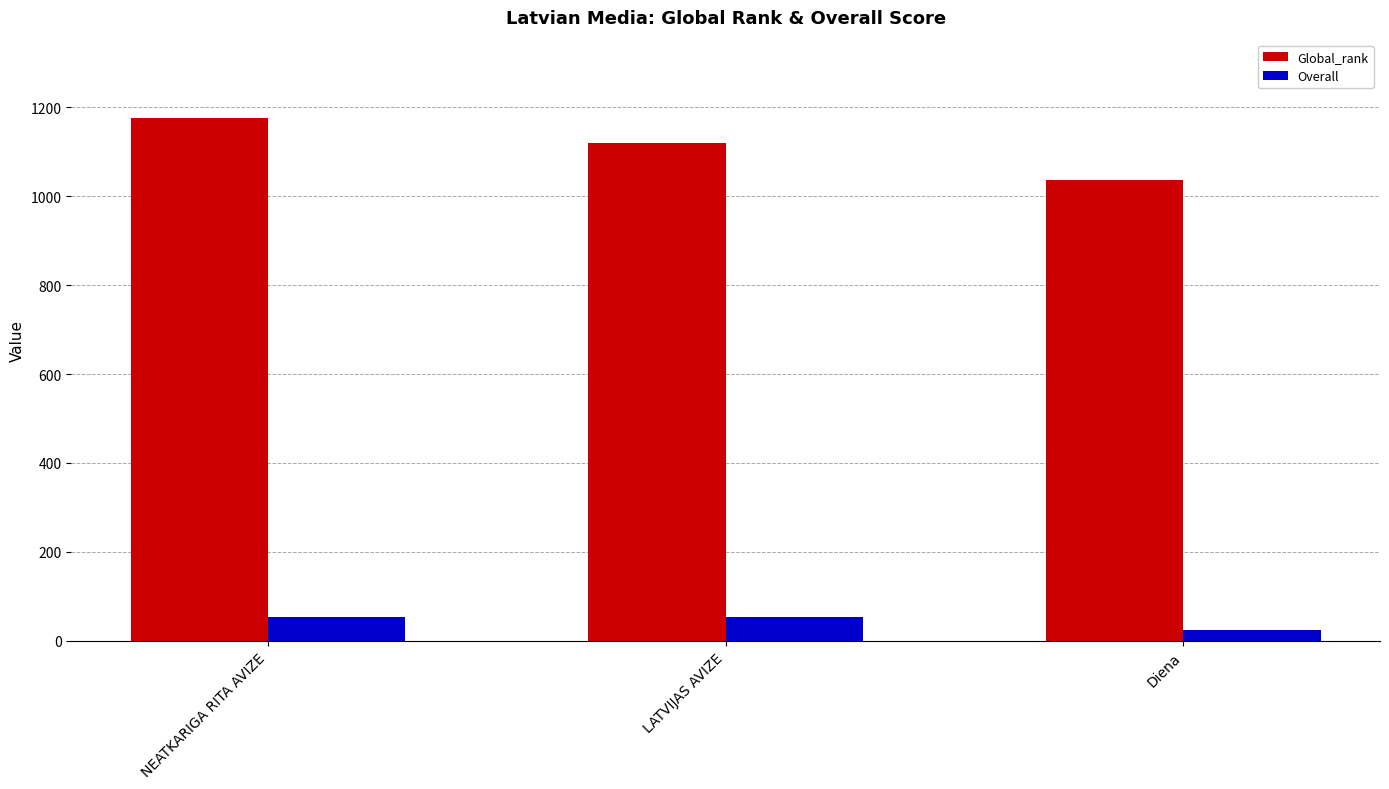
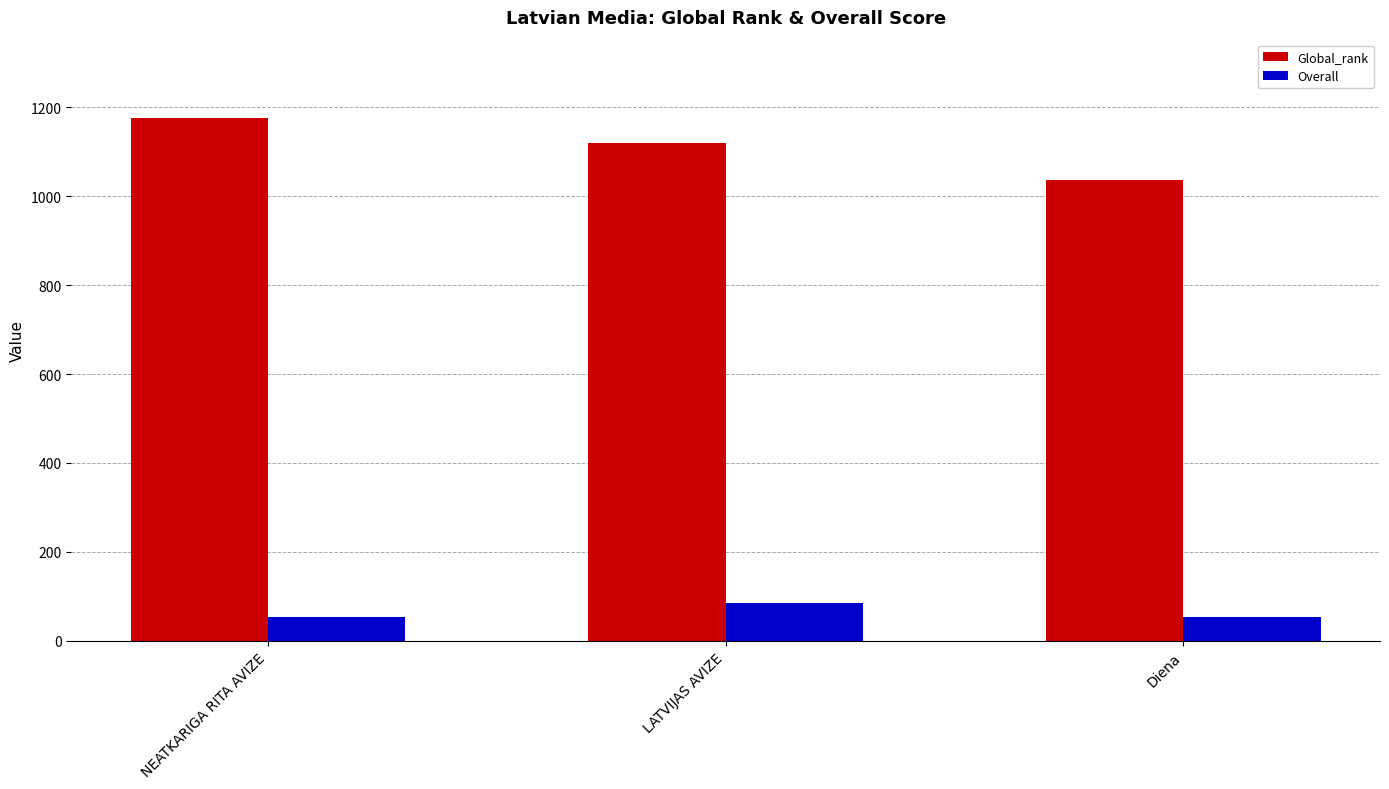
  {
    "Global_rank": {
      "NEATKARIGA RITA AVIZE": 1180,
      "LATVIJAS AVIZE": 1120,
      "Diena": 1040
    },
    "Overall": {
      "NEATKARIGA RITA AVIZE": 50,
-     "LATVIJAS AVIZE": 50,
-     "Diena": 20
+     "LATVIJAS AVIZE": 80,
+     "Diena": 50
    }
  }
